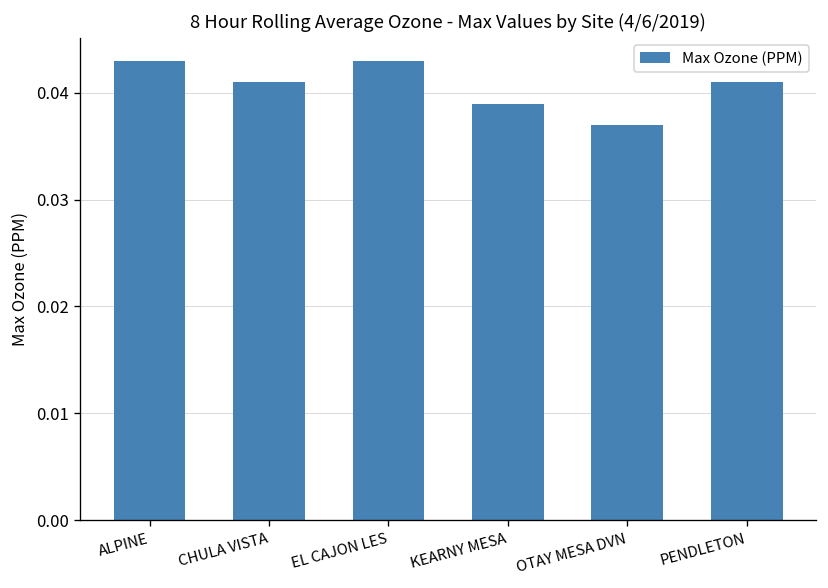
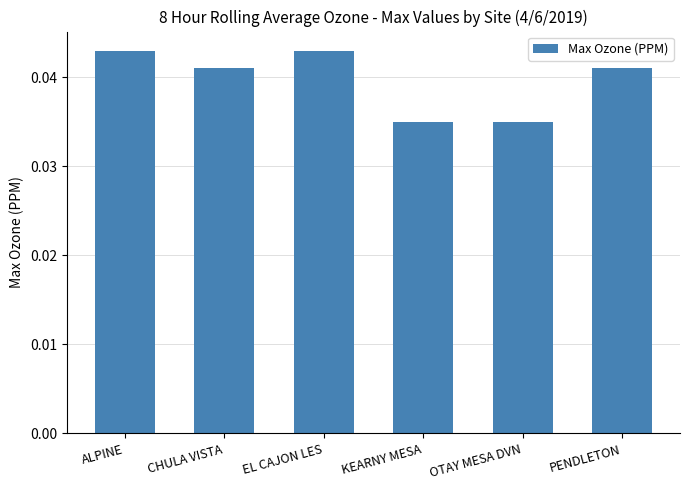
  {
    "ALPINE": 0.043,
    "CHULA VISTA": 0.041,
    "EL CAJON LES": 0.043,
-   "KEARNY MESA": 0.039,
-   "OTAY MESA DVN": 0.037,
+   "KEARNY MESA": 0.035,
+   "OTAY MESA DVN": 0.035,
    "PENDLETON": 0.041
  }
